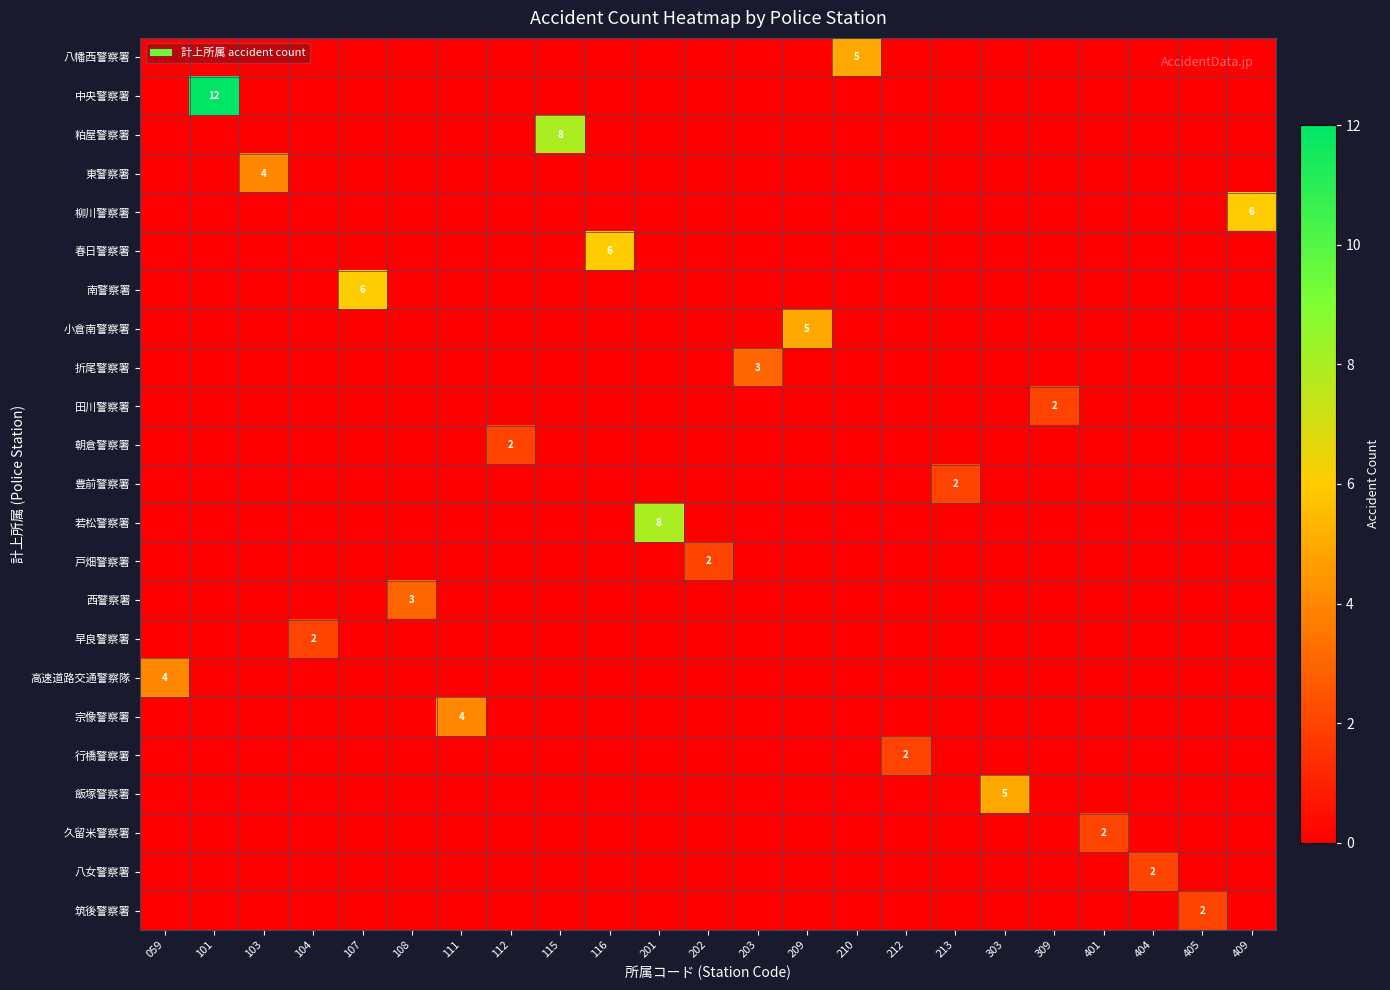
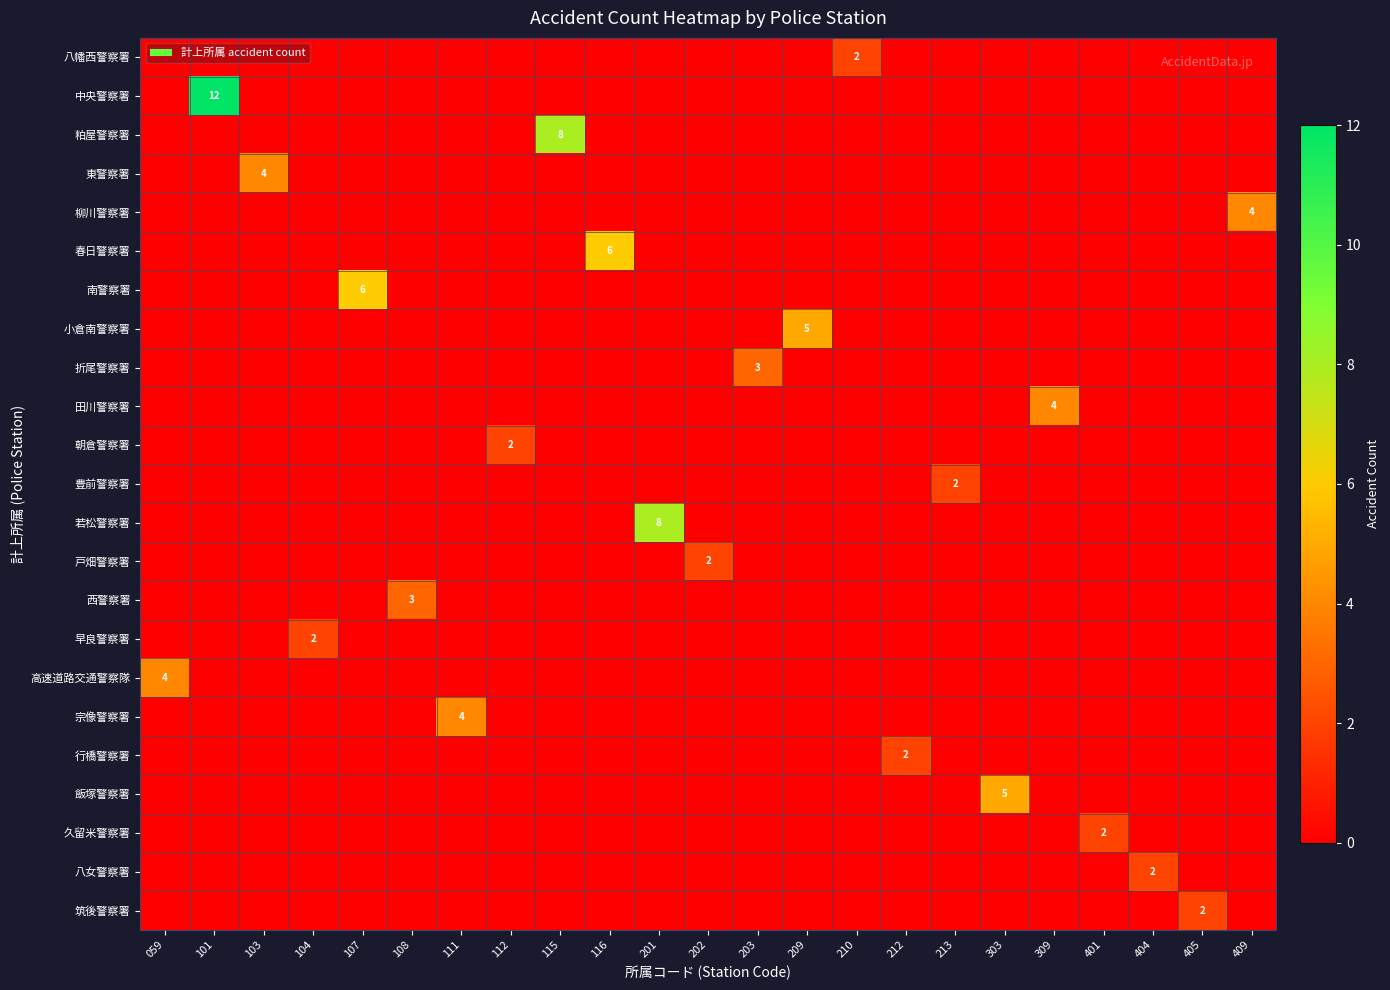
  {
    "八幡西警察署": {
-     "210": 5
+     "210": 2
    },
    "中央警察署": {
      "101": 12
    },
    "粕屋警察署": {
      "115": 8
    },
    "東警察署": {
      "103": 4
    },
    "柳川警察署": {
-     "409": 6
+     "409": 4
    },
    "春日警察署": {
      "116": 6
    },
    "南警察署": {
      "107": 6
    },
    "小倉南警察署": {
      "209": 5
    },
    "折尾警察署": {
      "203": 3
    },
    "田川警察署": {
-     "309": 2
+     "309": 4
    },
    "朝倉警察署": {
      "112": 2
    },
    "豊前警察署": {
      "213": 2
    },
    "若松警察署": {
      "201": 8
    },
    "戸畑警察署": {
      "202": 2
    },
    "西警察署": {
      "108": 3
    },
    "早良警察署": {
      "104": 2
    },
    "高速道路交通警察隊": {
      "059": 4
    },
    "宗像警察署": {
      "111": 4
    },
    "行橋警察署": {
      "212": 2
    },
    "飯塚警察署": {
      "303": 5
    },
    "久留米警察署": {
      "401": 2
    },
    "八女警察署": {
      "404": 2
    },
    "筑後警察署": {
      "405": 2
    }
  }
